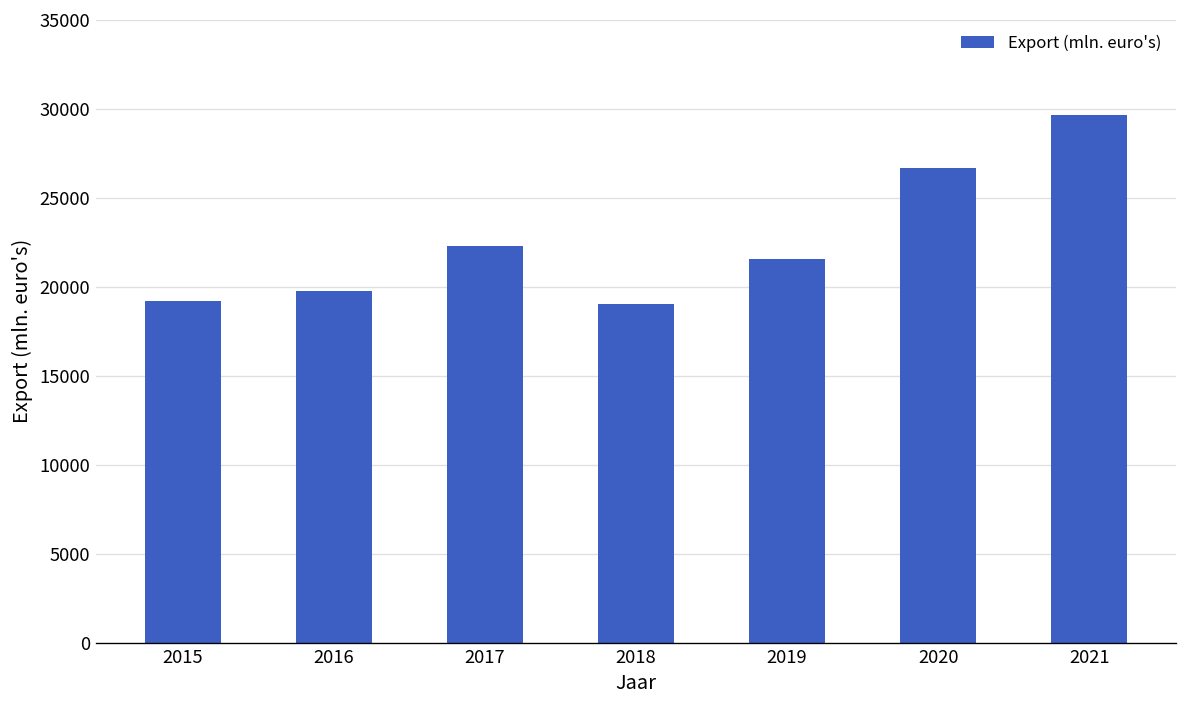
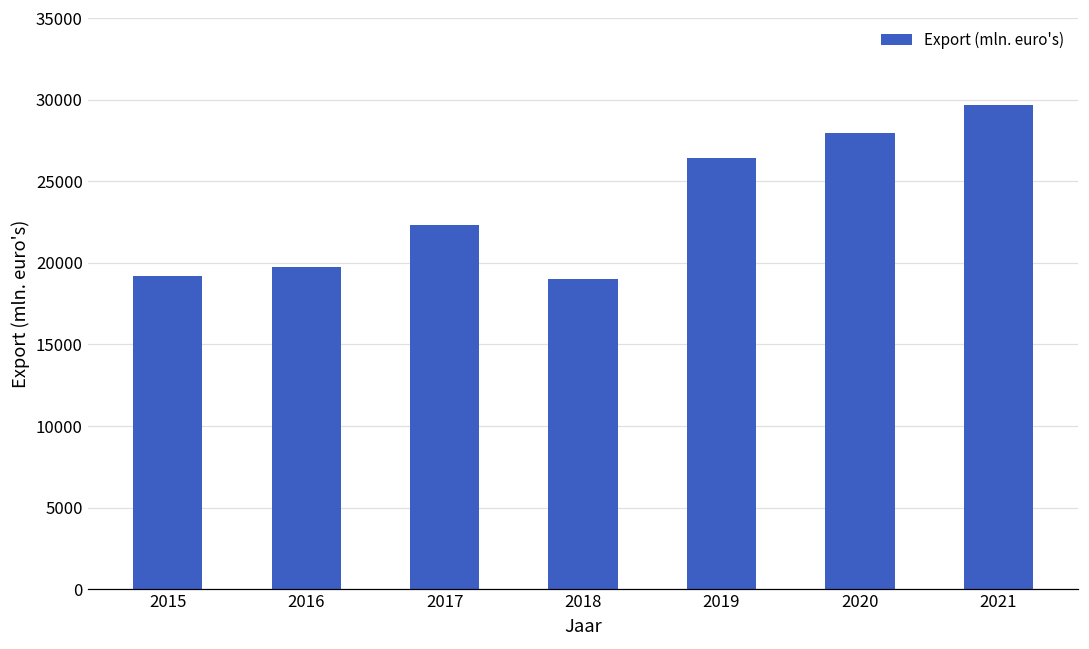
  {
    "2015": 19200,
    "2016": 19800,
    "2017": 22300,
    "2018": 19000,
-   "2019": 21500,
-   "2020": 26700,
+   "2019": 26400,
+   "2020": 27900,
    "2021": 29700
  }
